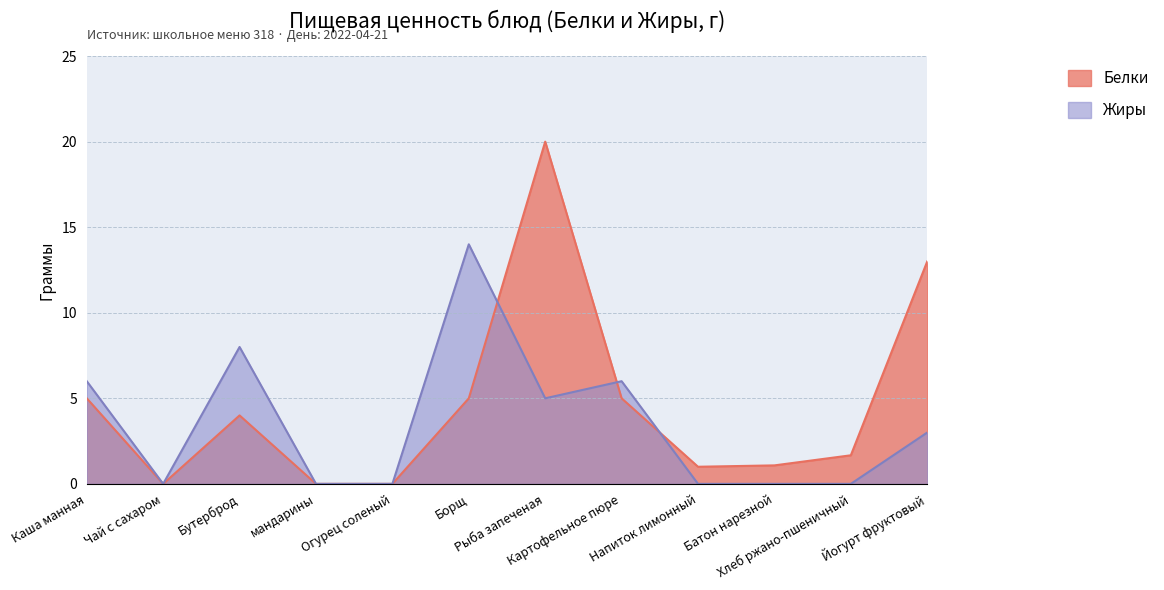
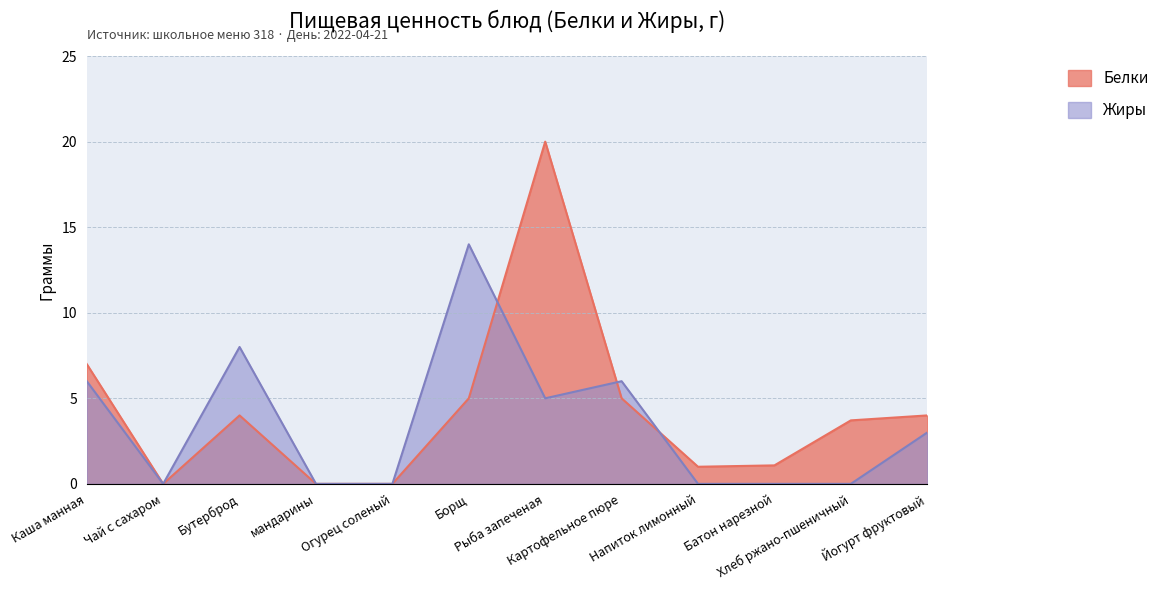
  {
    "Белки": {
-     "Каша манная": 5,
+     "Каша манная": 7,
      "Бутерброд": 4.0,
      "Борщ": 5.0,
      "Рыба запеченая": 20.0,
      "Картофельное пюре": 5.0,
      "Напиток лимонный": 1.0,
      "Батон нарезной": 1.1,
-     "Хлеб ржано-пшеничный": 1.7,
-     "Йогурт фруктовый": 13
+     "Хлеб ржано-пшеничный": 3.7,
+     "Йогурт фруктовый": 4
    },
    "Жиры": {
      "Каша манная": 6.0,
      "Бутерброд": 8.0,
      "Борщ": 14.0,
      "Рыба запеченая": 5.0,
      "Картофельное пюре": 6.0,
      "Напиток лимонный": 0.0,
      "Батон нарезной": 0.0,
      "Хлеб ржано-пшеничный": 0.0,
      "Йогурт фруктовый": 3.0
    }
  }
